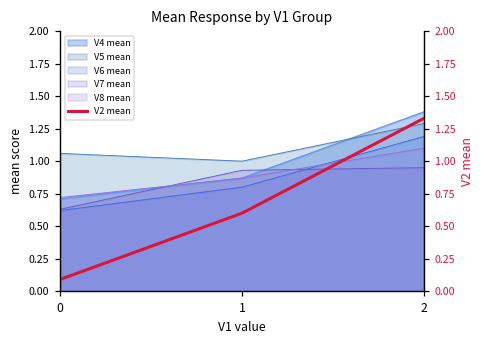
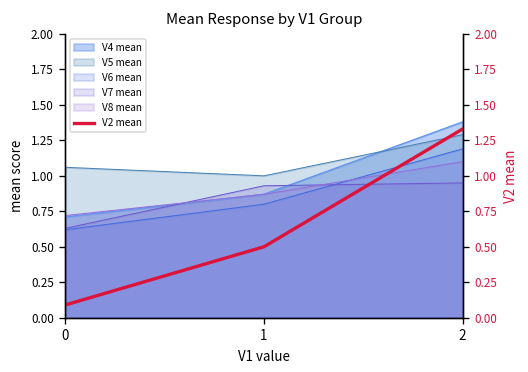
  {
    "V2 mean": {
      "0": 0.1,
-     "1": 0.6,
+     "1": 0.5,
      "2": 1.33
    }
  }
